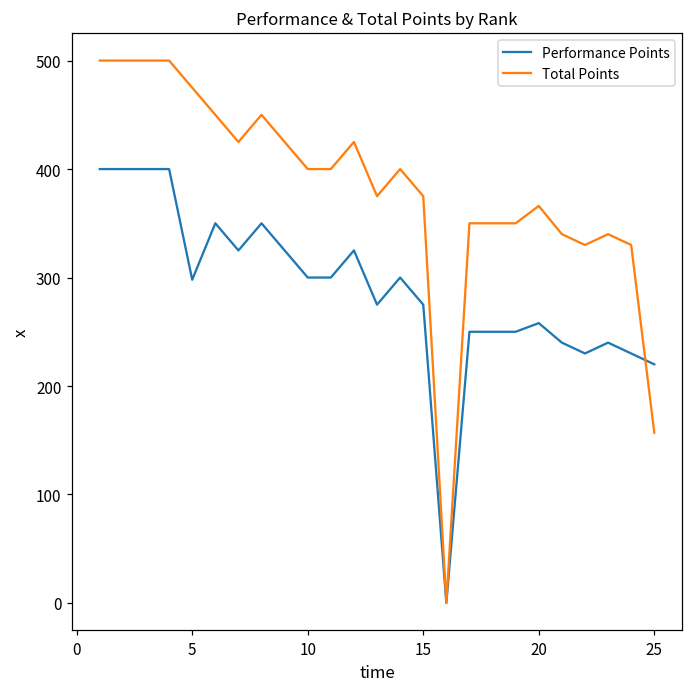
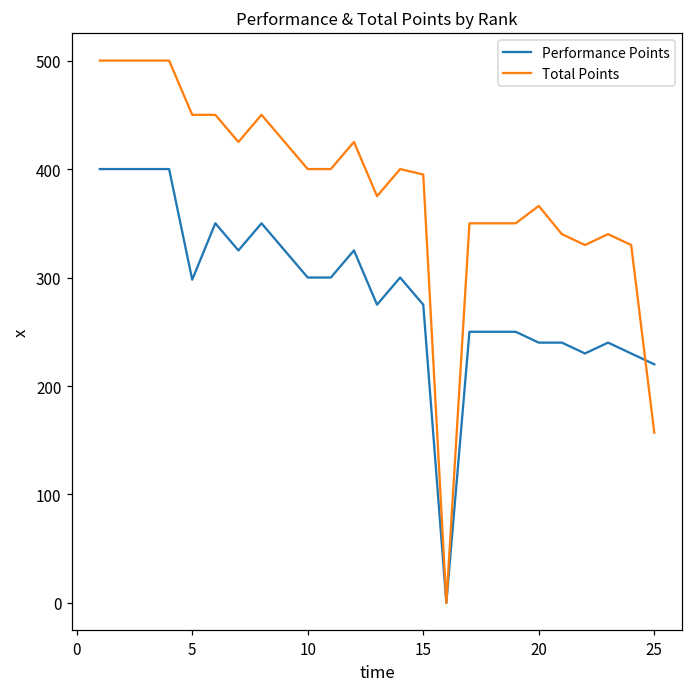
  {
    "Performance Points": {
      "5": 300,
      "10": 300,
      "15": 280,
-     "20": 260,
+     "20": 240,
      "25": 220
    },
    "Total Points": {
-     "5": 480,
+     "5": 450,
      "10": 400,
-     "15": 380,
+     "15": 400,
      "20": 370,
      "25": 160
    }
  }
